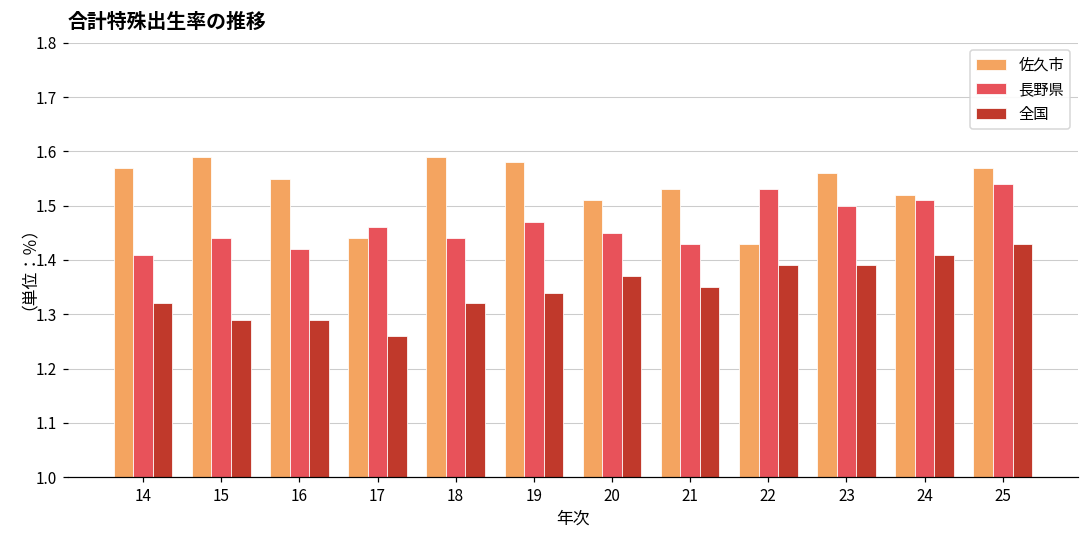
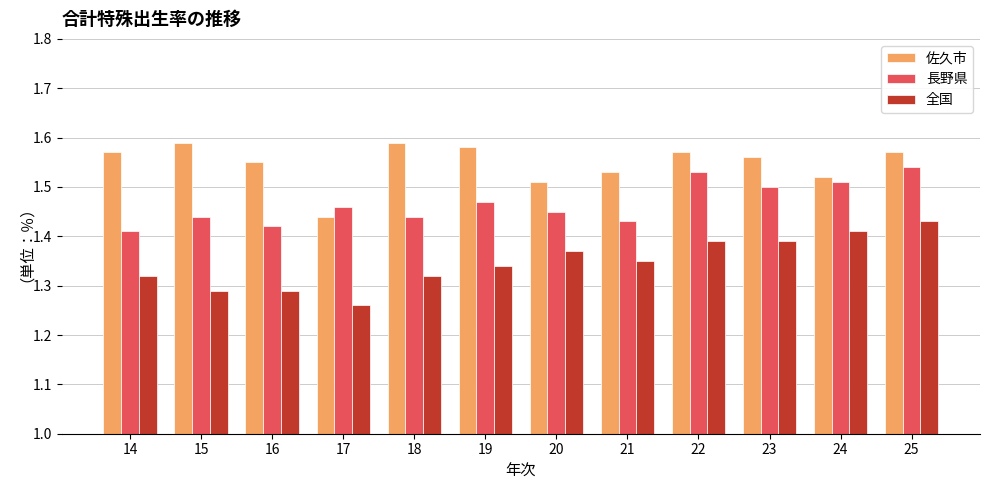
  {
    "佐久市": {
      "14": 1.57,
      "15": 1.59,
      "16": 1.55,
      "17": 1.44,
      "18": 1.59,
      "19": 1.58,
      "20": 1.51,
      "21": 1.53,
-     "22": 1.43,
+     "22": 1.57,
      "23": 1.56,
      "24": 1.52,
      "25": 1.57
    },
    "長野県": {
      "14": 1.41,
      "15": 1.44,
      "16": 1.42,
      "17": 1.46,
      "18": 1.44,
      "19": 1.47,
      "20": 1.45,
      "21": 1.43,
      "22": 1.53,
      "23": 1.50,
      "24": 1.51,
      "25": 1.54
    },
    "全国": {
      "14": 1.32,
      "15": 1.29,
      "16": 1.29,
      "17": 1.26,
      "18": 1.32,
      "19": 1.34,
      "20": 1.37,
      "21": 1.35,
      "22": 1.39,
      "23": 1.39,
      "24": 1.41,
      "25": 1.43
    }
  }
